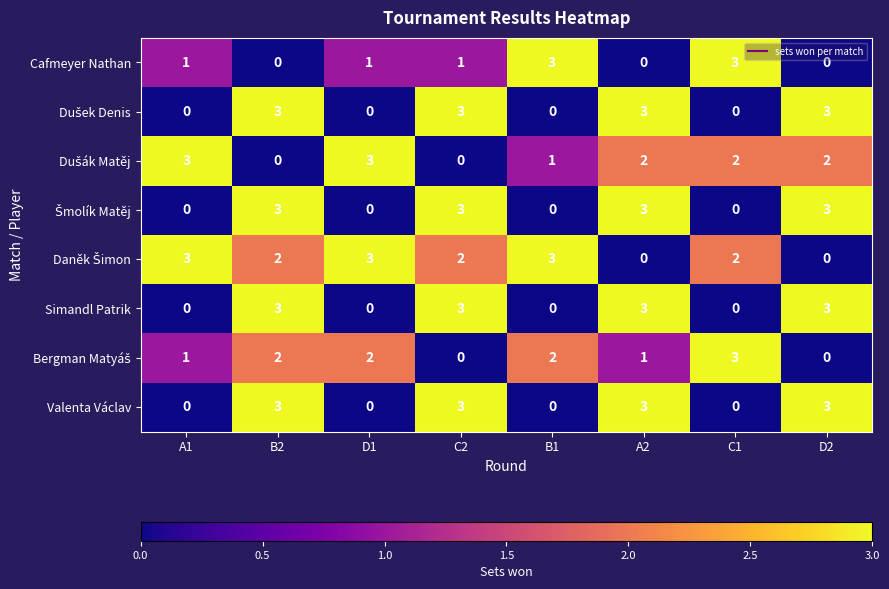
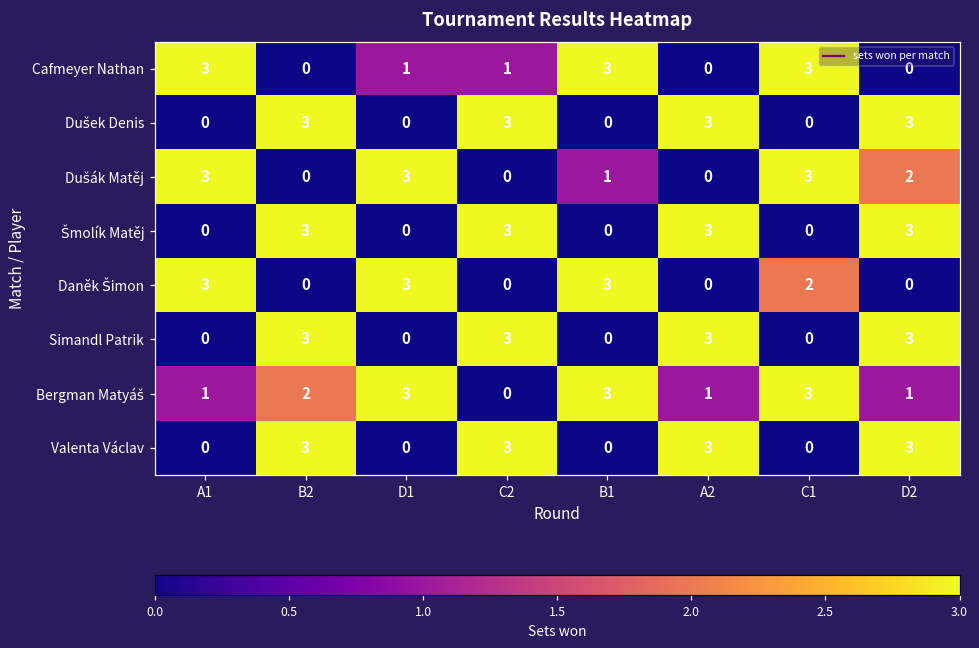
  {
    "Cafmeyer Nathan": {
-     "A1": 1,
+     "A1": 3,
      "B2": 0,
      "D1": 1,
      "C2": 1,
      "B1": 3,
      "A2": 0,
      "C1": 3
    },
    "Dušek Denis": {
      "A1": 0,
      "B2": 3,
      "D1": 0,
      "C2": 3,
      "B1": 0,
      "A2": 3,
      "C1": 0,
      "D2": 3
    },
    "Dušák Matěj": {
      "A1": 3,
      "B2": 0,
      "D1": 3,
      "C2": 0,
      "B1": 1,
-     "A2": 2,
-     "C1": 2,
+     "A2": 0,
+     "C1": 3,
      "D2": 2
    },
    "Šmolík Matěj": {
      "A1": 0,
      "B2": 3,
      "D1": 0,
      "C2": 3,
      "B1": 0,
      "A2": 3,
      "C1": 0,
      "D2": 3
    },
    "Daněk Šimon": {
      "A1": 3,
-     "B2": 2,
+     "B2": 0,
      "D1": 3,
-     "C2": 2,
+     "C2": 0,
      "B1": 3,
      "A2": 0,
      "C1": 2,
      "D2": 0
    },
    "Simandl Patrik": {
      "A1": 0,
      "B2": 3,
      "D1": 0,
      "C2": 3,
      "B1": 0,
      "A2": 3,
      "C1": 0,
      "D2": 3
    },
    "Bergman Matyáš": {
      "A1": 1,
      "B2": 2,
-     "D1": 2,
+     "D1": 3,
      "C2": 0,
-     "B1": 2,
+     "B1": 3,
      "A2": 1,
      "C1": 3,
-     "D2": 0
+     "D2": 1
    },
    "Valenta Václav": {
      "A1": 0,
      "B2": 3,
      "D1": 0,
      "C2": 3,
      "B1": 0,
      "A2": 3,
      "C1": 0,
      "D2": 3
    }
  }
